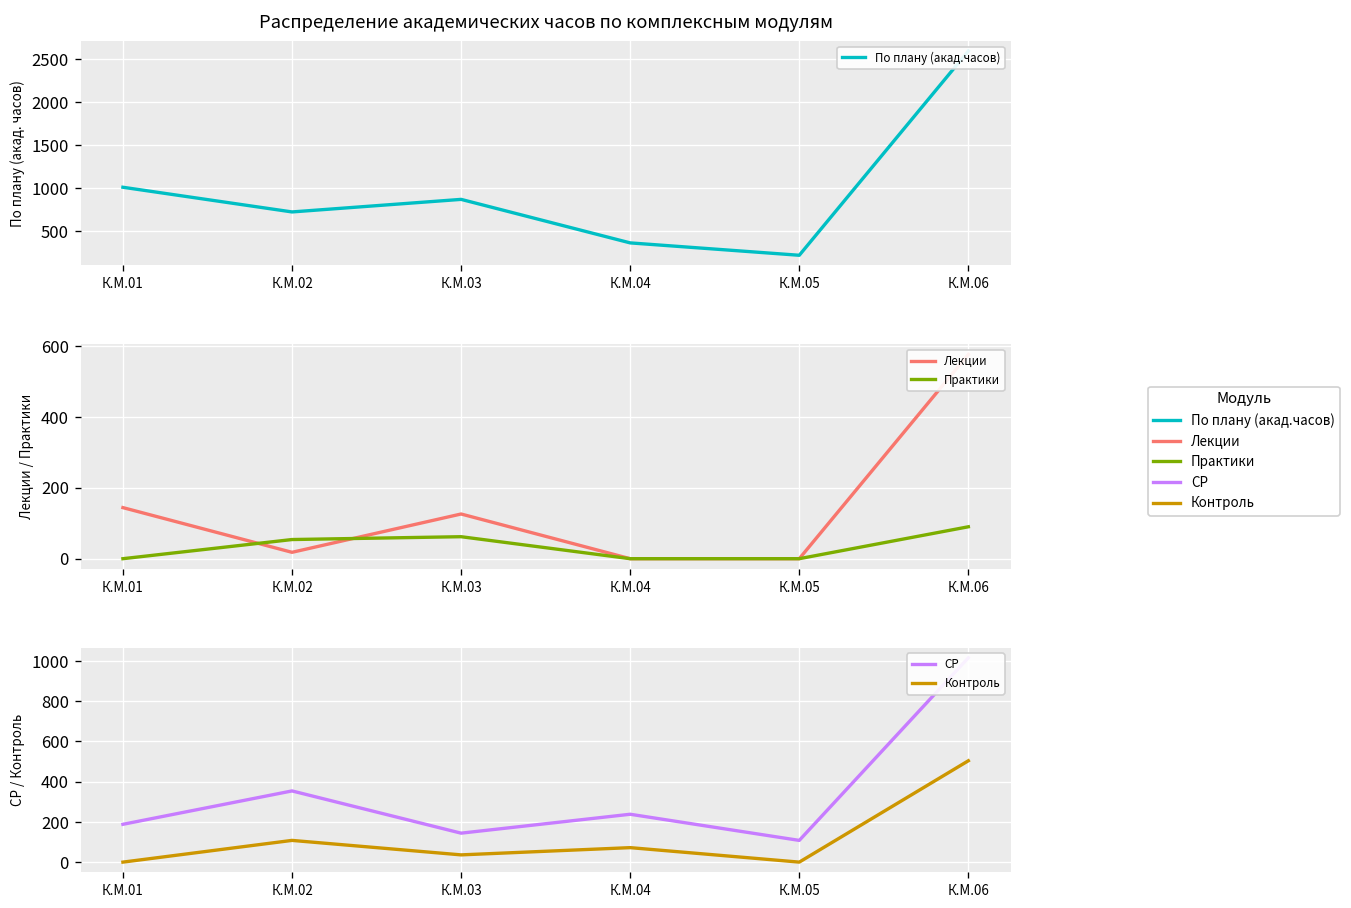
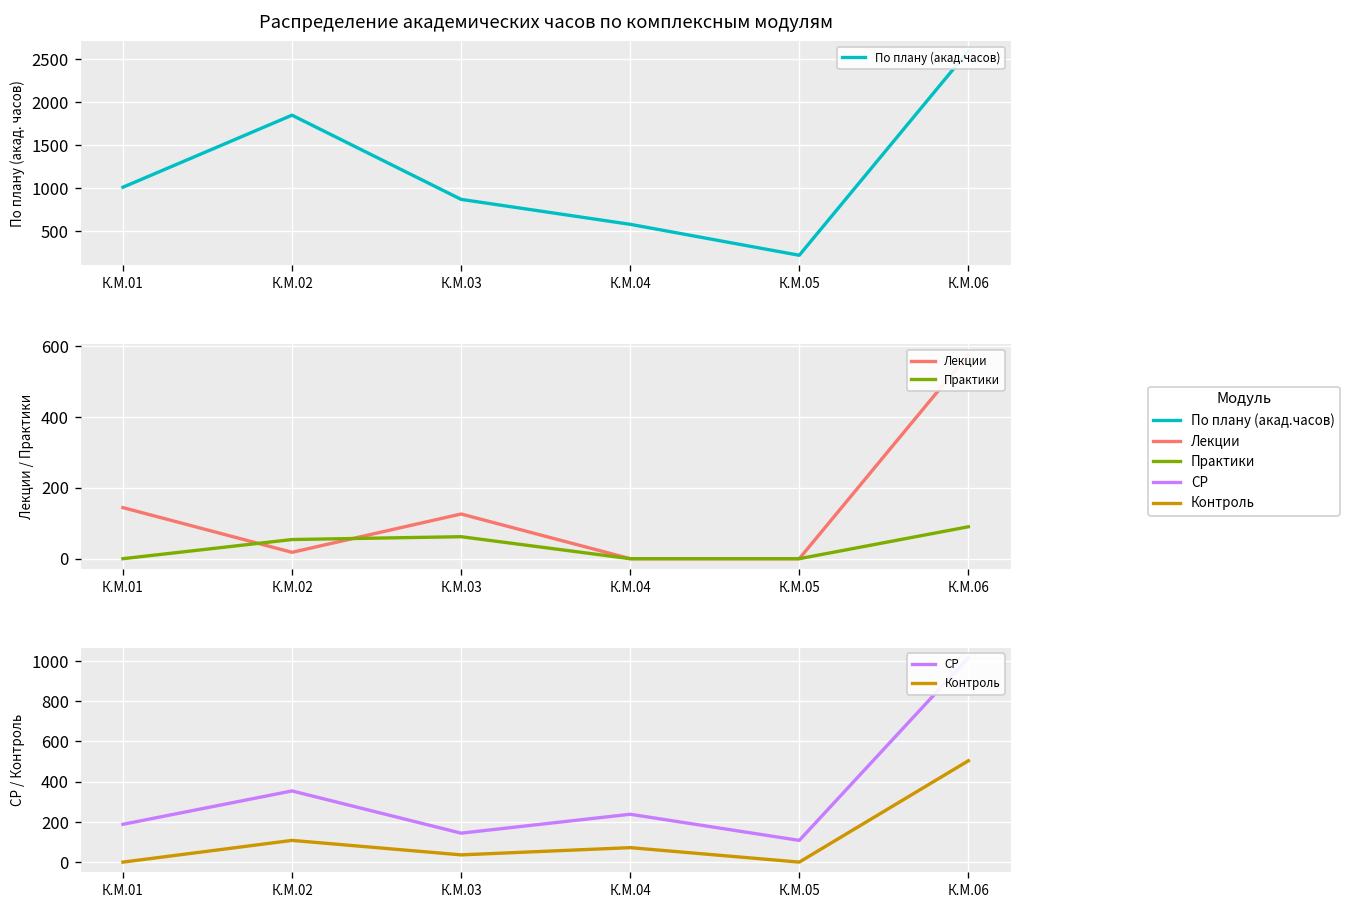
  {
    "Распределение академических часов по комплексным модулям": {
      "К.М.01": 1000,
-     "К.М.02": 700,
+     "К.М.02": 1800,
      "К.М.03": 900,
-     "К.М.04": 400,
+     "К.М.04": 600,
      "К.М.05": 200
    }
  }
